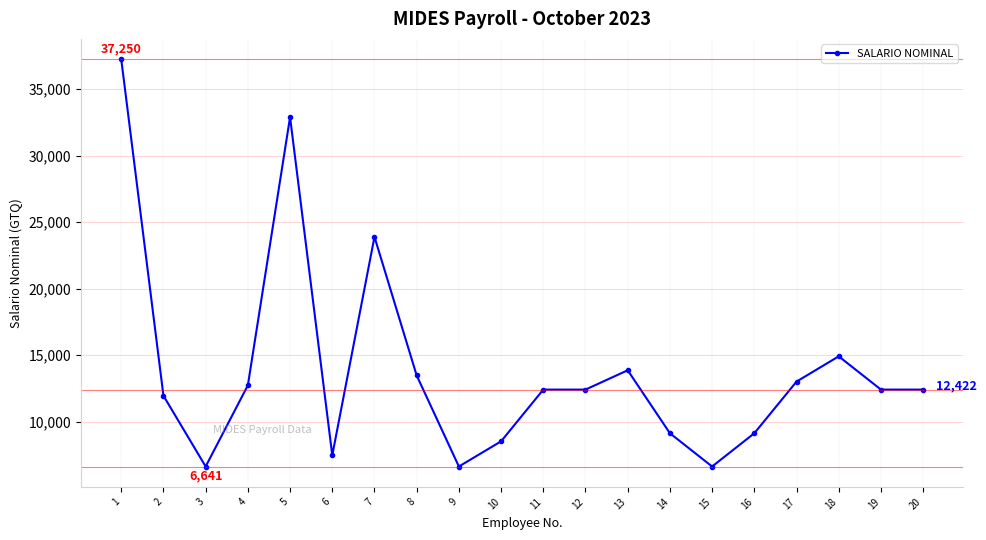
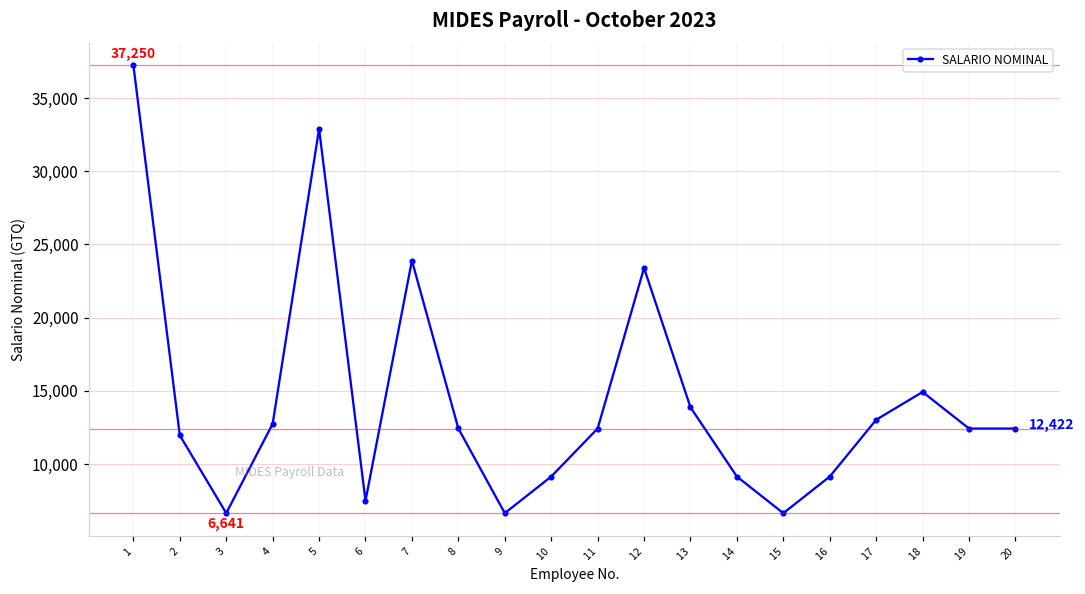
  {
    "2": "12,000",
    "4": "12,700",
    "5": "32,900",
    "6": "7,500",
    "7": "23,900",
-   "8": "13,500",
+   "8": "12,400",
    "9": "6,600",
-   "10": "8,500",
+   "10": "9,100",
    "11": "12,400",
-   "12": "12,400",
+   "12": "23,400",
    "13": "13,900",
    "14": "9,100",
    "15": "6,600",
    "16": "9,100",
    "17": "13,000",
    "18": "14,900",
    "19": "12,400"
  }
